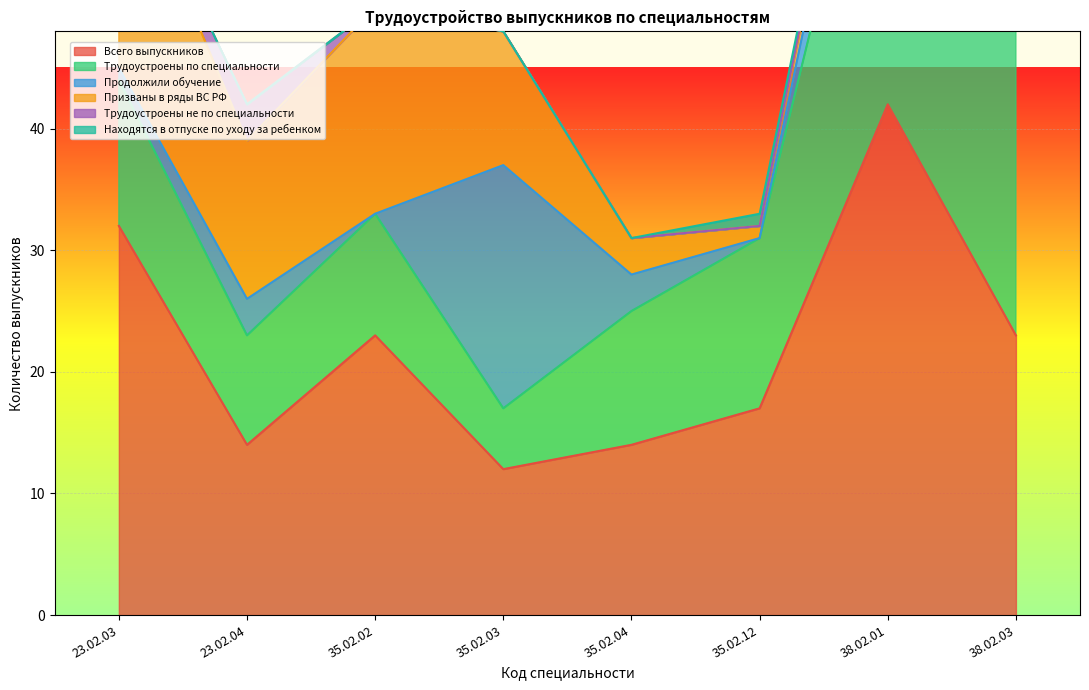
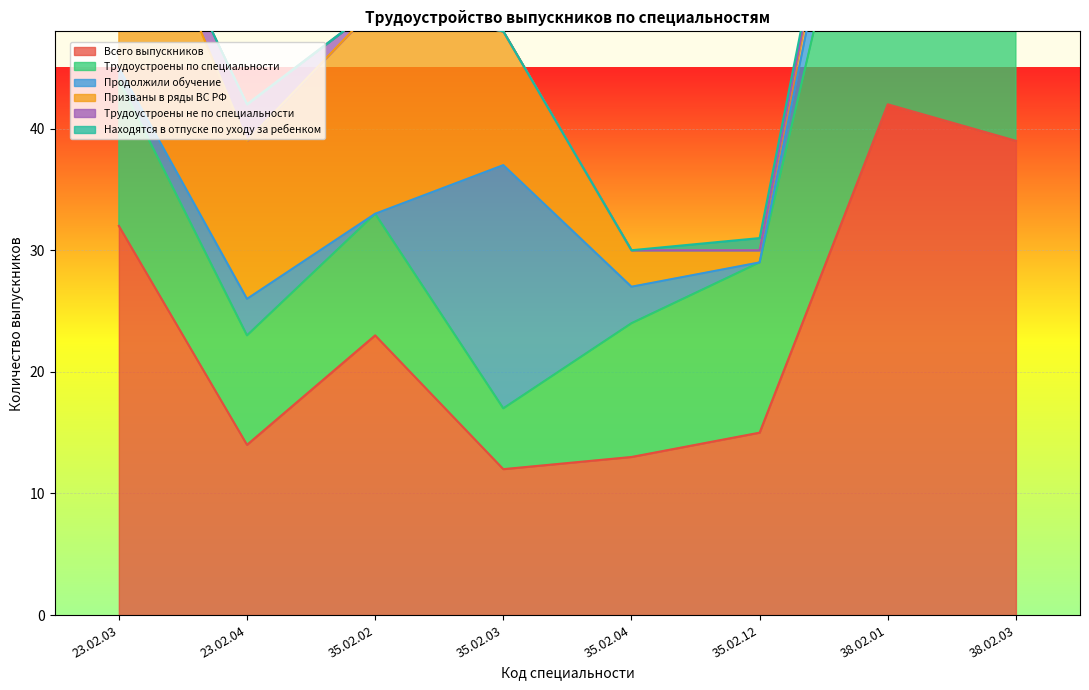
  {
    "Всего выпускников": {
      "23.02.03": 32,
      "23.02.04": 14,
      "35.02.02": 23,
      "35.02.03": 12,
-     "35.02.04": 14,
-     "35.02.12": 17,
+     "35.02.04": 13,
+     "35.02.12": 15,
      "38.02.01": 42,
-     "38.02.03": 23
+     "38.02.03": 39
    },
    "Продолжили обучение": {
      "23.02.04": 3,
      "35.02.03": 20,
      "35.02.04": 3
    },
    "Призваны в ряды ВС РФ": {
      "23.02.04": 13
    }
  }
